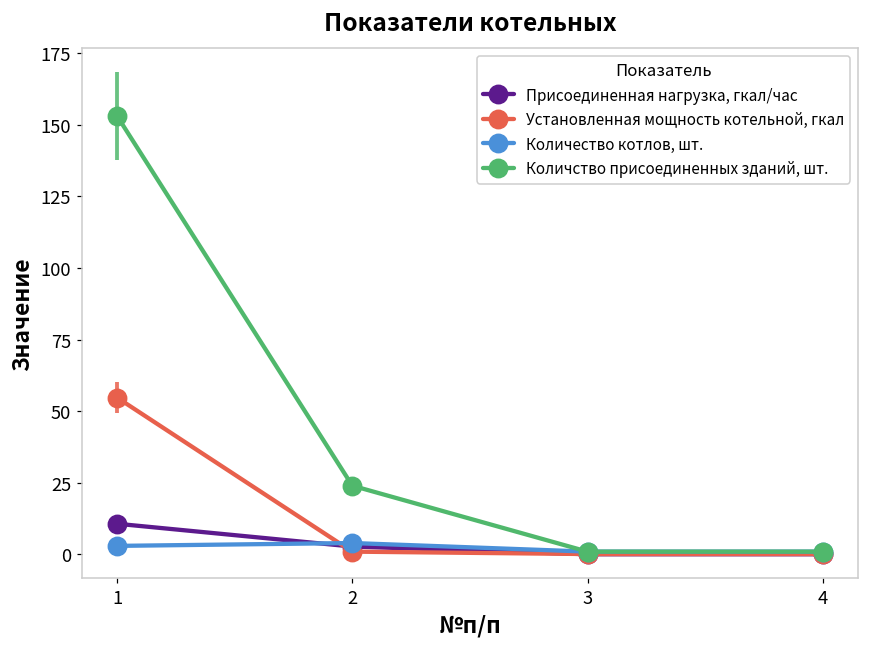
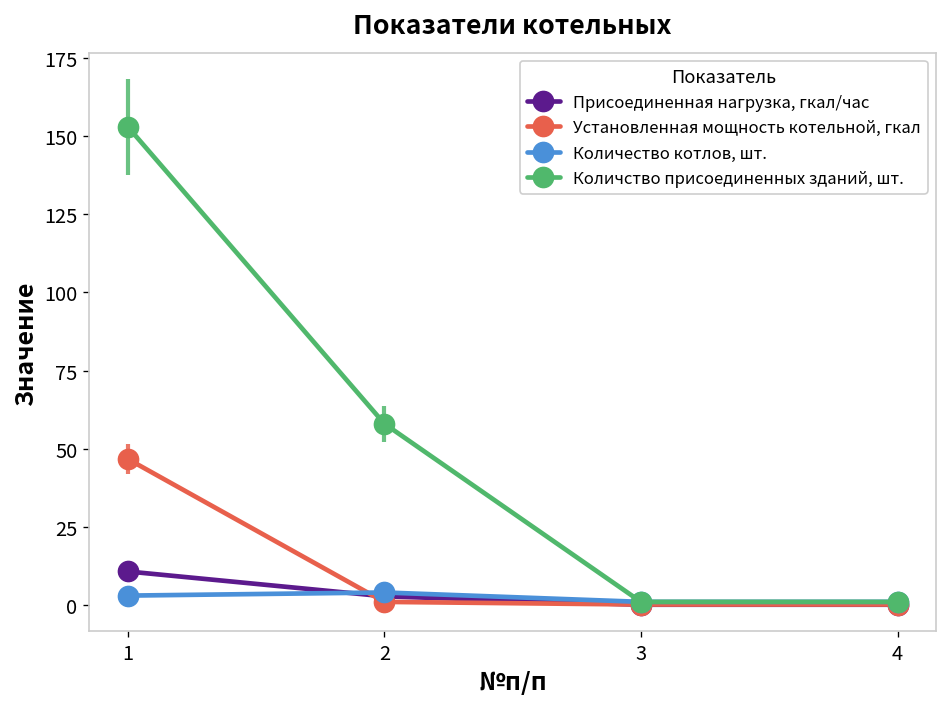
  {
    "Присоединенная нагрузка, гкал/час": {
      "1": 11,
      "2": 3
    },
    "Установленная мощность котельной, гкал": {
-     "1": 55,
+     "1": 47,
      "2": 1
    },
    "Количество котлов, шт.": {
      "1": 3,
      "2": 4
    },
    "Количство присоединенных зданий, шт.": {
      "1": 153,
-     "2": 24
+     "2": 58
    }
  }
